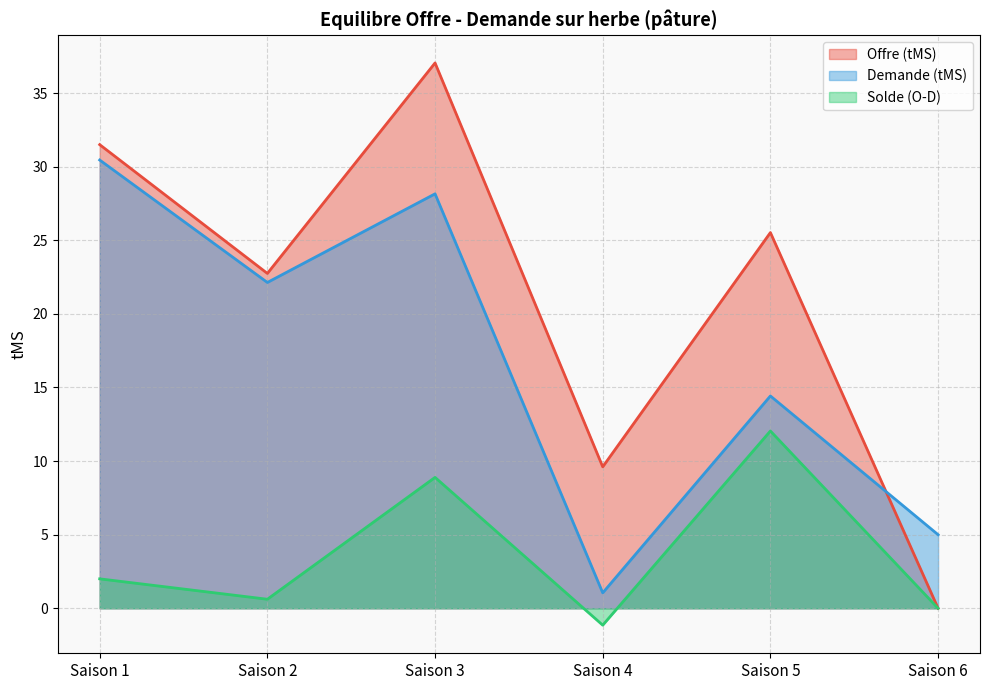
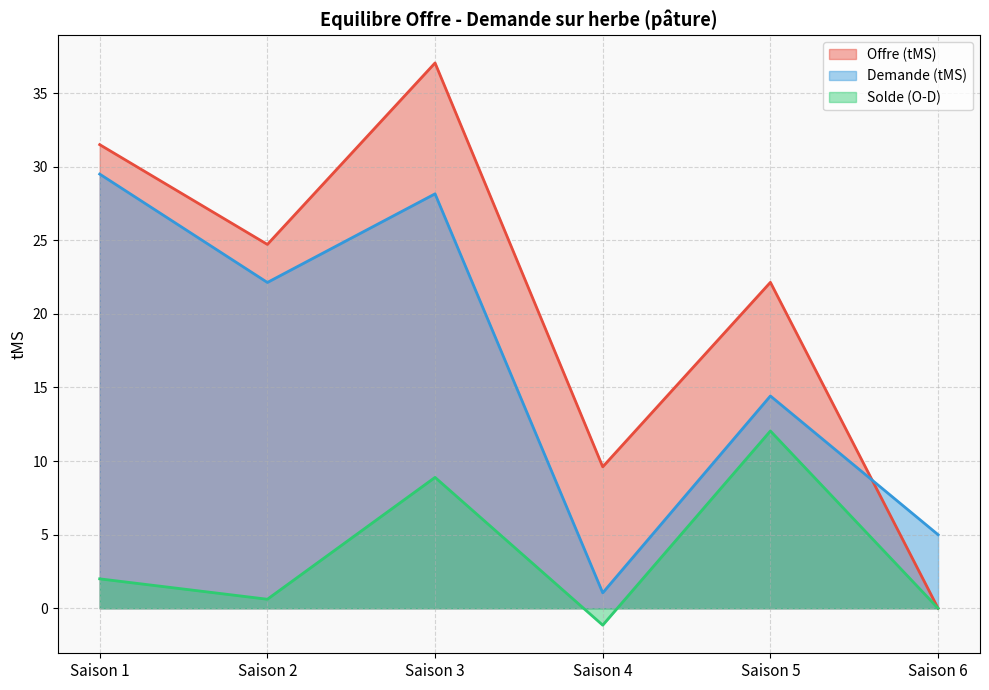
  {
    "Offre (tMS)": {
      "Saison 1": 31.5,
-     "Saison 2": 22.8,
+     "Saison 2": 24.7,
      "Saison 3": 37.1,
      "Saison 4": 9.6,
-     "Saison 5": 25.5
+     "Saison 5": 22.1
    },
    "Demande (tMS)": {
-     "Saison 1": 30.5,
+     "Saison 1": 29.5,
      "Saison 2": 22.1,
      "Saison 3": 28.2,
      "Saison 4": 1.0,
      "Saison 5": 14.4,
      "Saison 6": 5.0
    }
  }
